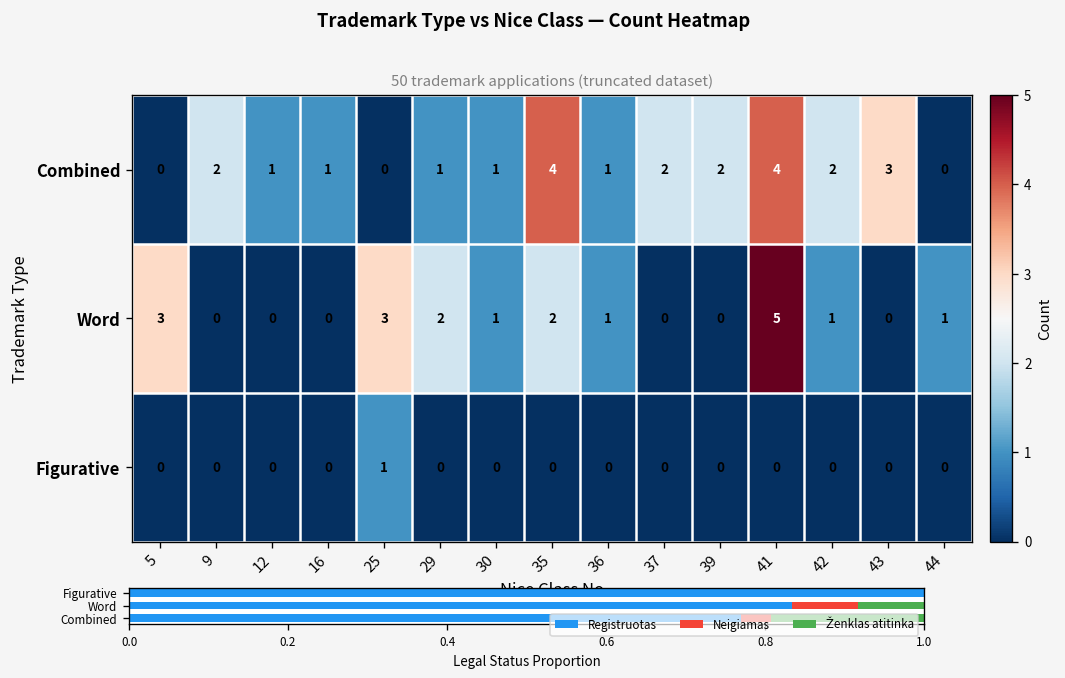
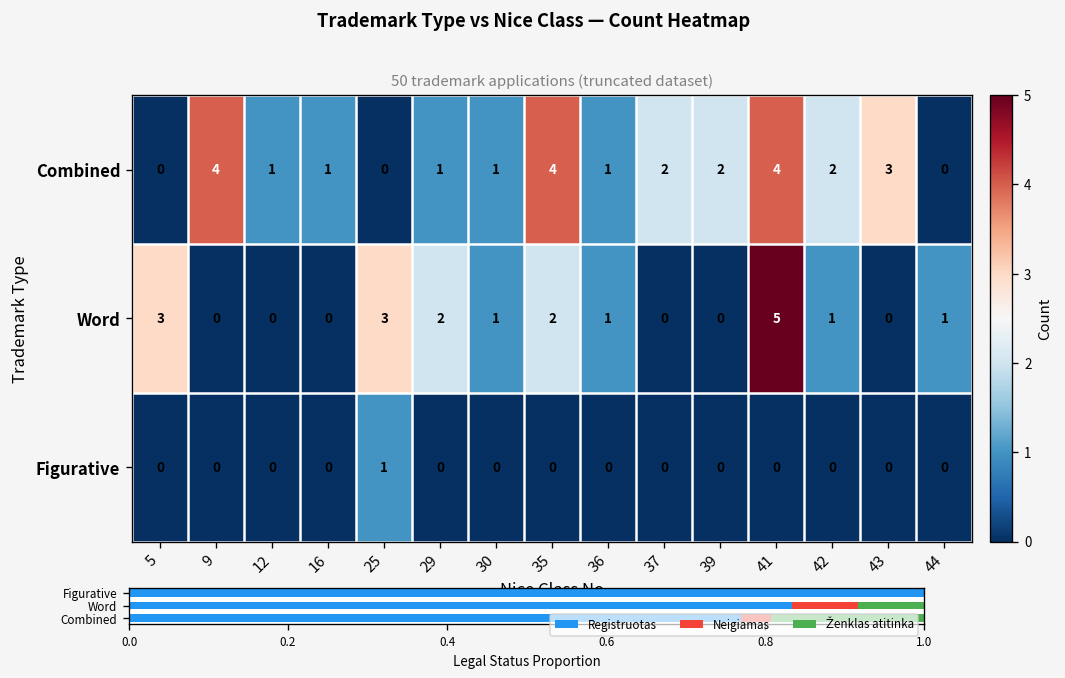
  {
    "50 trademark applications (truncated dataset)": {
      "Combined": {
        "5": 0,
-       "9": 2,
+       "9": 4,
        "12": 1,
        "16": 1,
        "25": 0,
        "29": 1,
        "30": 1,
        "35": 4,
        "36": 1,
        "37": 2,
        "39": 2,
        "41": 4,
        "42": 2,
        "43": 3,
        "44": 0
      },
      "Word": {
        "5": 3,
        "9": 0,
        "12": 0,
        "16": 0,
        "25": 3,
        "29": 2,
        "30": 1,
        "35": 2,
        "36": 1,
        "37": 0,
        "39": 0,
        "41": 5,
        "42": 1,
        "43": 0,
        "44": 1
      },
      "Figurative": {
        "5": 0,
        "9": 0,
        "12": 0,
        "16": 0,
        "25": 1,
        "29": 0,
        "30": 0,
        "35": 0,
        "36": 0,
        "37": 0,
        "39": 0,
        "41": 0,
        "42": 0,
        "43": 0,
        "44": 0
      }
    }
  }
